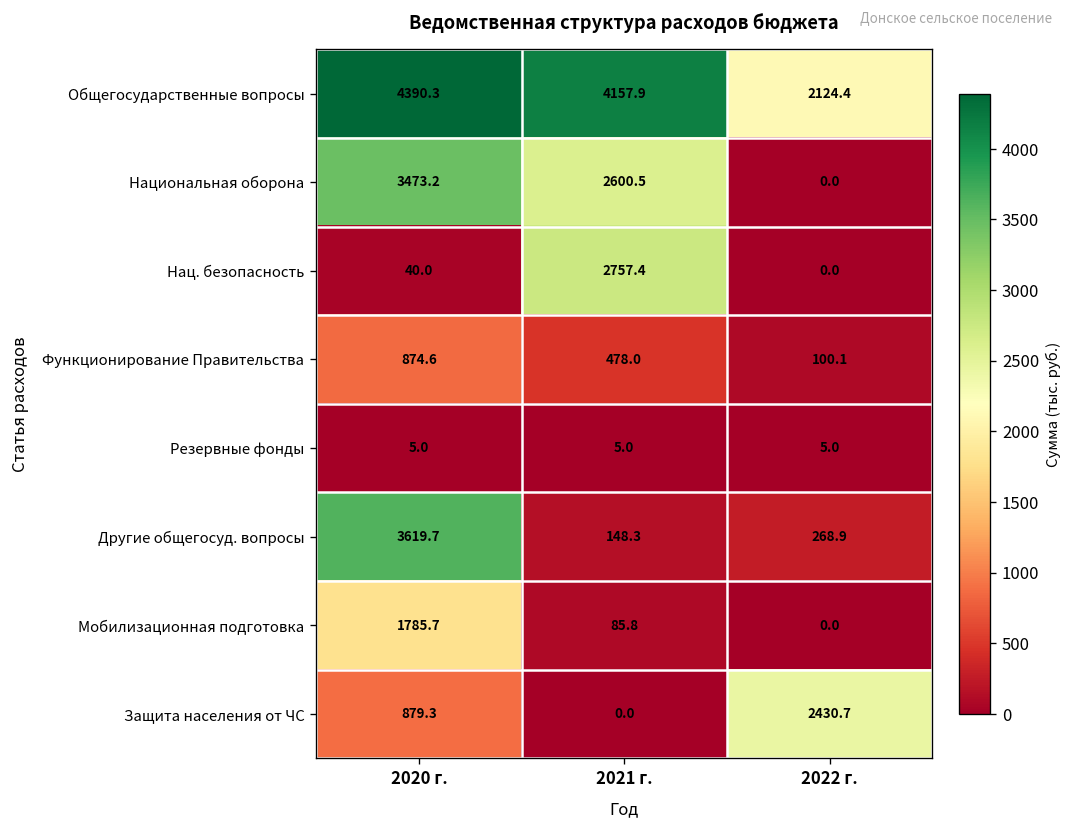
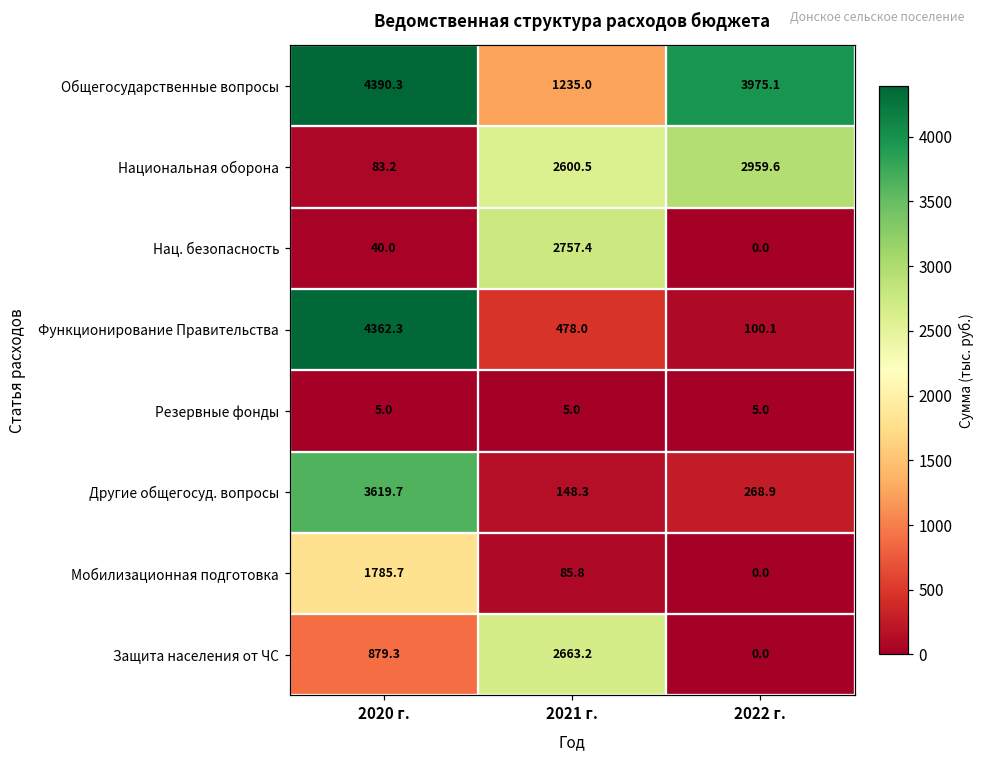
  {
    "Общегосударственные вопросы": {
      "2020 г.": 4390.3,
-     "2021 г.": 4157.9,
-     "2022 г.": 2124.4
+     "2021 г.": 1235.0,
+     "2022 г.": 3975.1
    },
    "Национальная оборона": {
-     "2020 г.": 3473.2,
+     "2020 г.": 83.2,
      "2021 г.": 2600.5,
-     "2022 г.": 0.0
+     "2022 г.": 2959.6
    },
    "Нац. безопасность": {
      "2020 г.": 40.0,
      "2021 г.": 2757.4,
      "2022 г.": 0.0
    },
    "Функционирование Правительства": {
-     "2020 г.": 874.6,
+     "2020 г.": 4362.3,
      "2021 г.": 478.0,
      "2022 г.": 100.1
    },
    "Резервные фонды": {
      "2020 г.": 5.0,
      "2021 г.": 5.0,
      "2022 г.": 5.0
    },
    "Другие общегосуд. вопросы": {
      "2020 г.": 3619.7,
      "2021 г.": 148.3,
      "2022 г.": 268.9
    },
    "Мобилизационная подготовка": {
      "2020 г.": 1785.7,
      "2021 г.": 85.8,
      "2022 г.": 0.0
    },
    "Защита населения от ЧС": {
      "2020 г.": 879.3,
-     "2021 г.": 0.0,
-     "2022 г.": 2430.7
+     "2021 г.": 2663.2,
+     "2022 г.": 0.0
    }
  }
